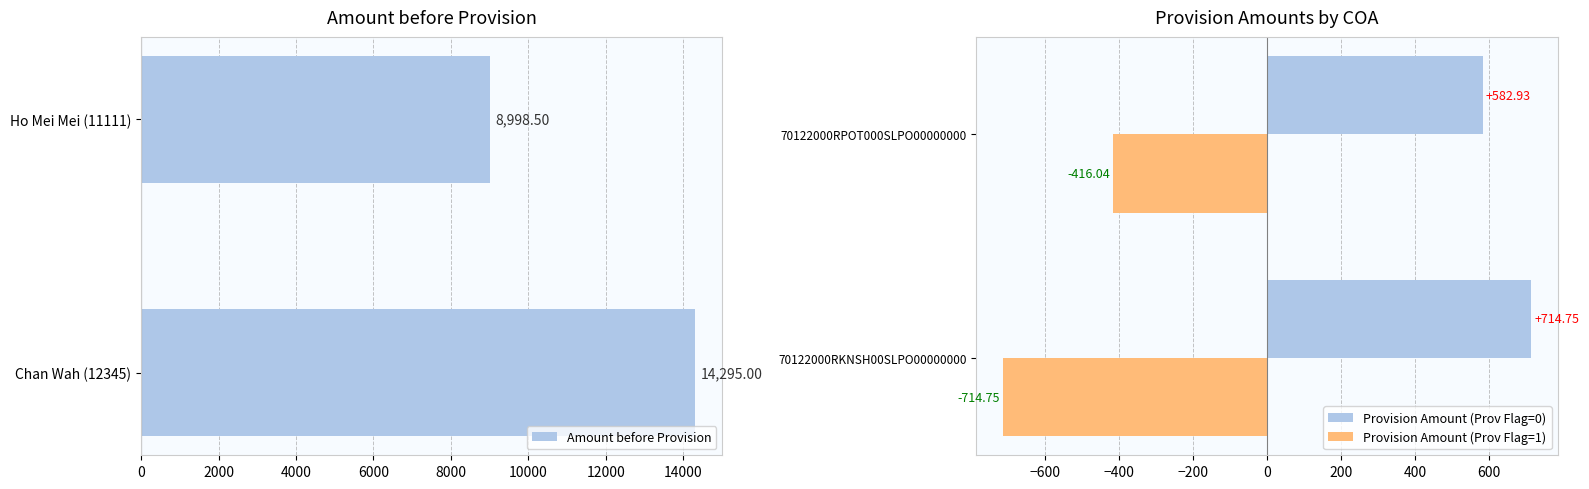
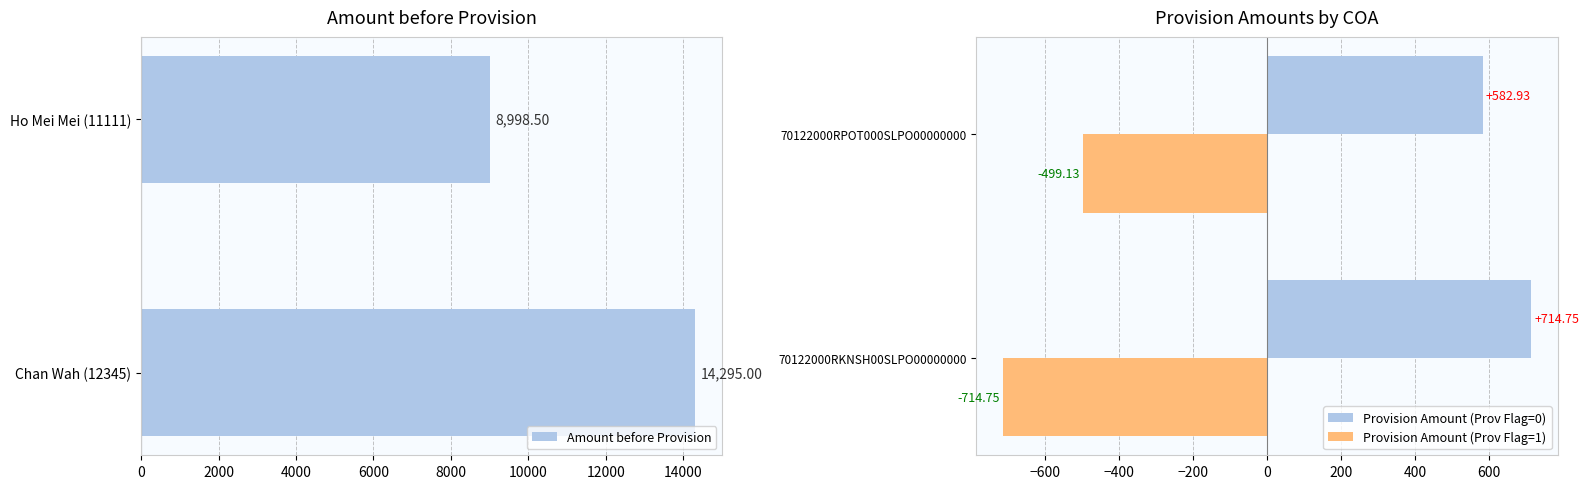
  {
    "Amount before Provision": {
      "Ho Mei Mei (11111)": "8,998.50",
      "Chan Wah (12345)": "14,295.00"
    },
    "Provision Amounts by COA": {
      "Provision Amount (Prov Flag=0)": {
        "70122000RPOT000SLPO00000000": "+582.93",
        "70122000RKNSH00SLPO00000000": "+714.75"
      },
      "Provision Amount (Prov Flag=1)": {
-       "70122000RPOT000SLPO00000000": "-416.04",
+       "70122000RPOT000SLPO00000000": "-499.13",
        "70122000RKNSH00SLPO00000000": "-714.75"
      }
    }
  }
